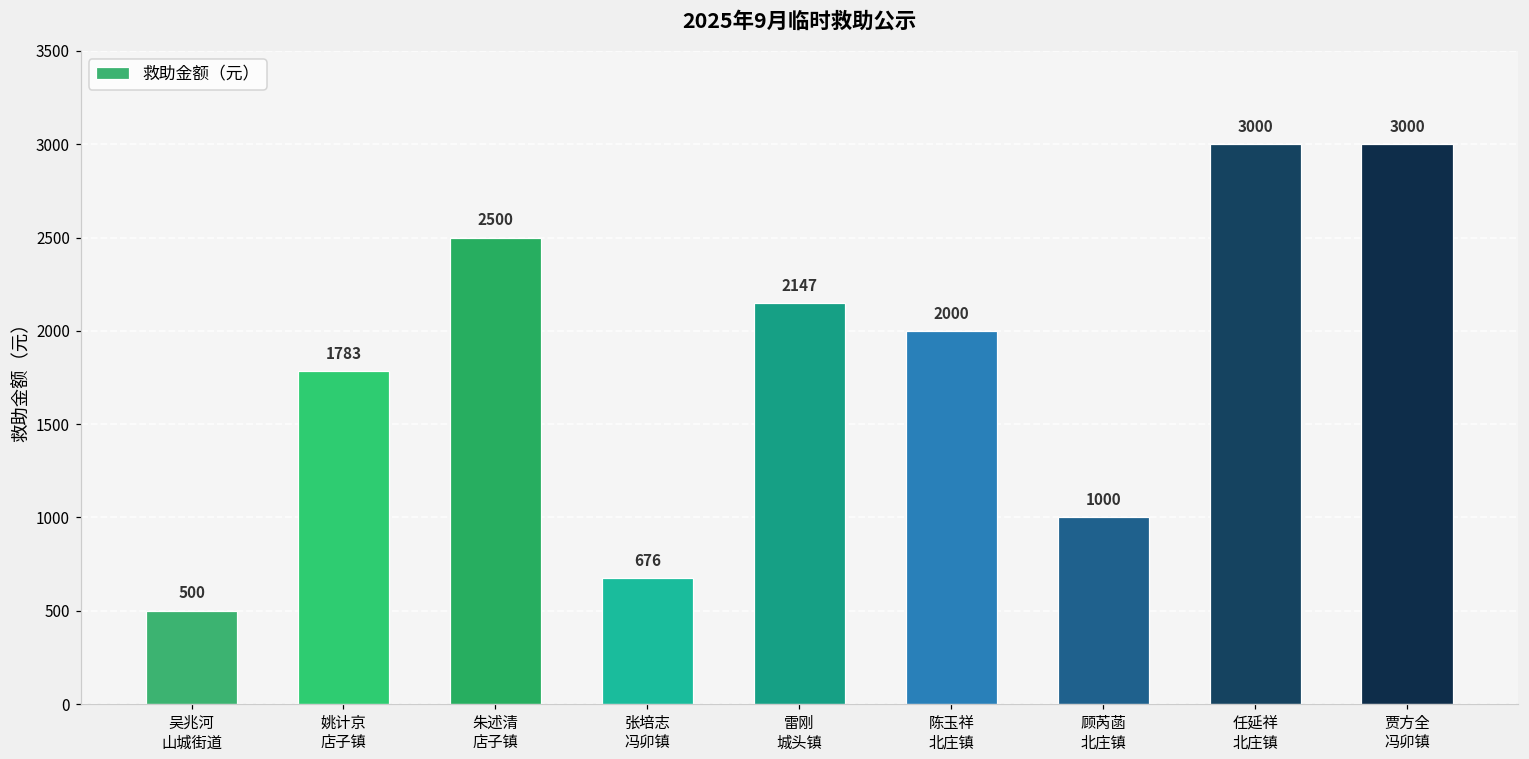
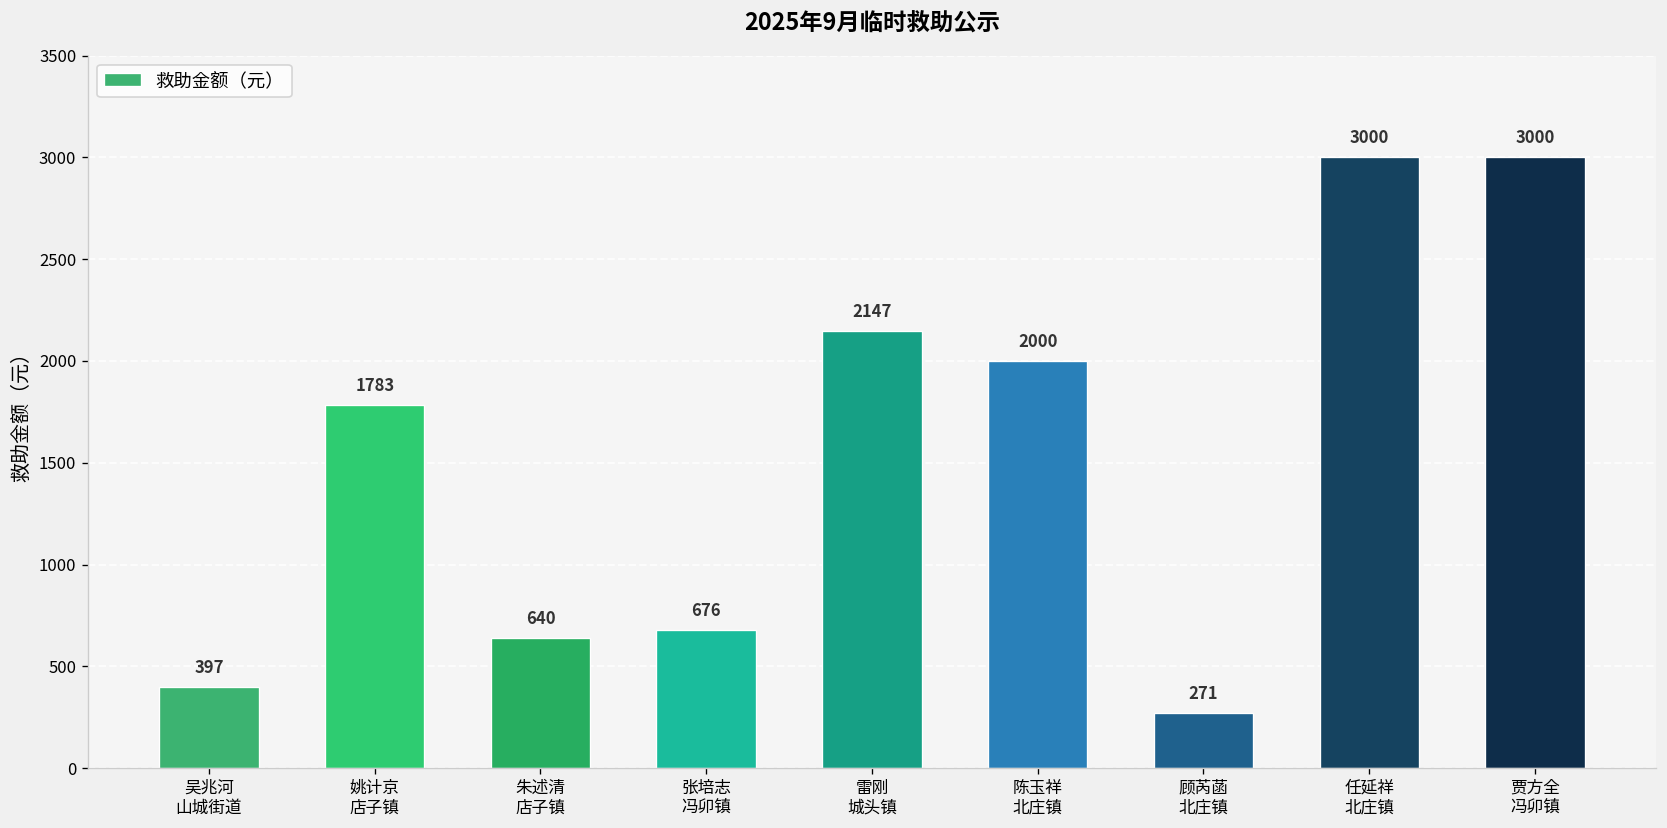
  {
-   "吴兆河 山城街道": 500,
+   "吴兆河 山城街道": 397,
    "姚计京 店子镇": 1783,
-   "朱述清 店子镇": 2500,
+   "朱述清 店子镇": 640,
    "张培志 冯卯镇": 676,
    "雷刚 城头镇": 2147,
    "陈玉祥 北庄镇": 2000,
-   "顾芮菡 北庄镇": 1000,
+   "顾芮菡 北庄镇": 271,
    "任延祥 北庄镇": 3000,
    "贾方全 冯卯镇": 3000
  }
